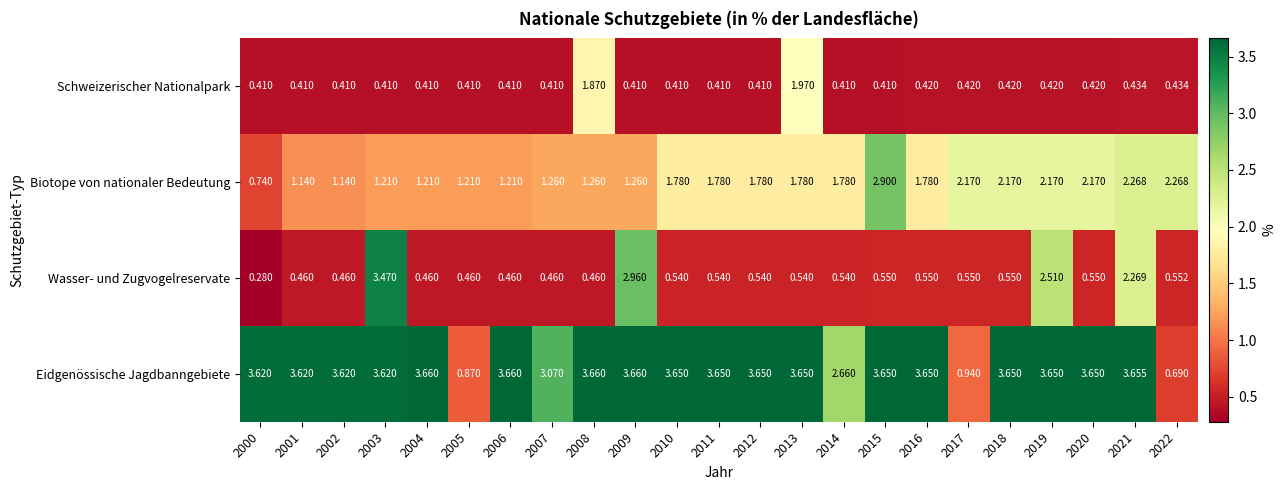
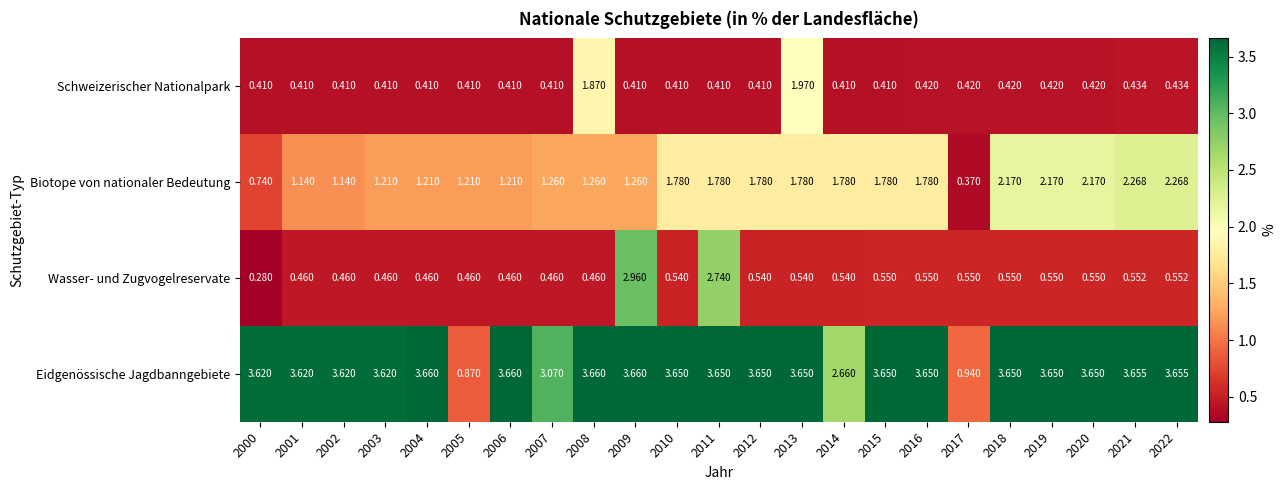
  {
    "Schweizerischer Nationalpark": {
      "2000": 0.410,
      "2001": 0.410,
      "2002": 0.410,
      "2003": 0.410,
      "2004": 0.410,
      "2005": 0.410,
      "2006": 0.410,
      "2007": 0.410,
      "2008": 1.870,
      "2009": 0.410,
      "2010": 0.410,
      "2011": 0.410,
      "2012": 0.410,
      "2013": 1.970,
      "2014": 0.410,
      "2015": 0.410,
      "2016": 0.420,
      "2017": 0.420,
      "2018": 0.420,
      "2019": 0.420,
      "2020": 0.420,
      "2021": 0.434,
      "2022": 0.434
    },
    "Biotope von nationaler Bedeutung": {
      "2000": 0.740,
      "2001": 1.140,
      "2002": 1.140,
      "2003": 1.210,
      "2004": 1.210,
      "2005": 1.210,
      "2006": 1.210,
      "2007": 1.260,
      "2008": 1.260,
      "2009": 1.260,
      "2010": 1.780,
      "2011": 1.780,
      "2012": 1.780,
      "2013": 1.780,
      "2014": 1.780,
-     "2015": 2.900,
+     "2015": 1.780,
      "2016": 1.780,
-     "2017": 2.170,
+     "2017": 0.370,
      "2018": 2.170,
      "2019": 2.170,
      "2020": 2.170,
      "2021": 2.268,
      "2022": 2.268
    },
    "Wasser- und Zugvogelreservate": {
      "2000": 0.280,
      "2001": 0.460,
      "2002": 0.460,
-     "2003": 3.470,
+     "2003": 0.460,
      "2004": 0.460,
      "2005": 0.460,
      "2006": 0.460,
      "2007": 0.460,
      "2008": 0.460,
      "2009": 2.960,
      "2010": 0.540,
-     "2011": 0.540,
+     "2011": 2.740,
      "2012": 0.540,
      "2013": 0.540,
      "2014": 0.540,
      "2015": 0.550,
      "2016": 0.550,
      "2017": 0.550,
      "2018": 0.550,
-     "2019": 2.510,
+     "2019": 0.550,
      "2020": 0.550,
-     "2021": 2.269,
+     "2021": 0.552,
      "2022": 0.552
    },
    "Eidgenössische Jagdbanngebiete": {
      "2000": 3.620,
      "2001": 3.620,
      "2002": 3.620,
      "2003": 3.620,
      "2004": 3.660,
      "2005": 0.870,
      "2006": 3.660,
      "2007": 3.070,
      "2008": 3.660,
      "2009": 3.660,
      "2010": 3.650,
      "2011": 3.650,
      "2012": 3.650,
      "2013": 3.650,
      "2014": 2.660,
      "2015": 3.650,
      "2016": 3.650,
      "2017": 0.940,
      "2018": 3.650,
      "2019": 3.650,
      "2020": 3.650,
      "2021": 3.655,
-     "2022": 0.690
+     "2022": 3.655
    }
  }
